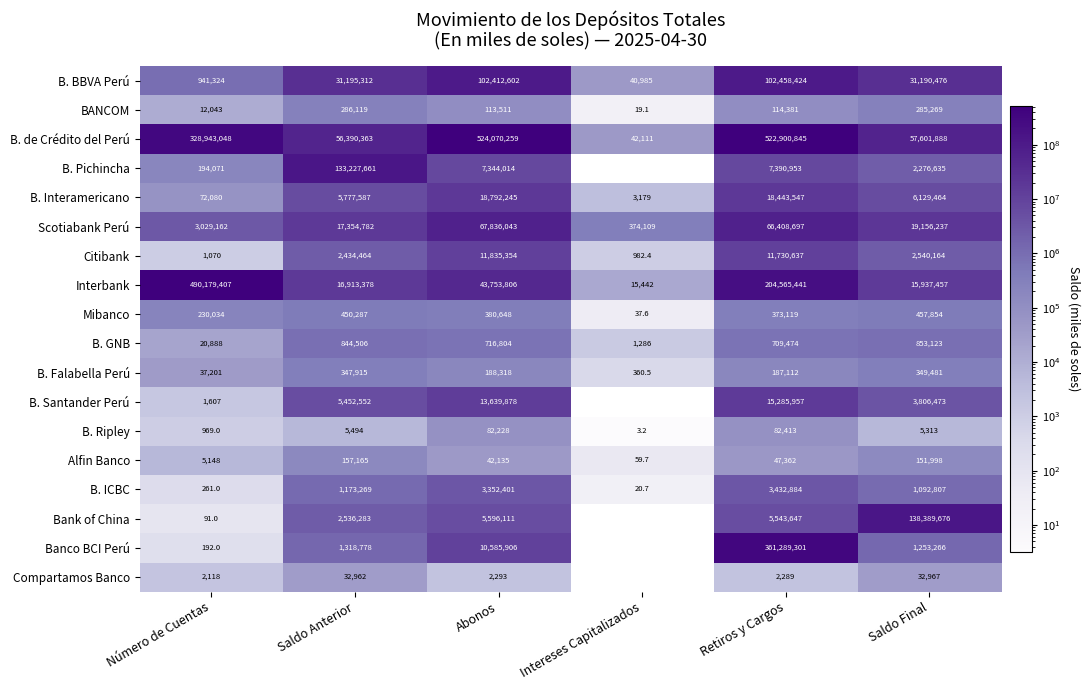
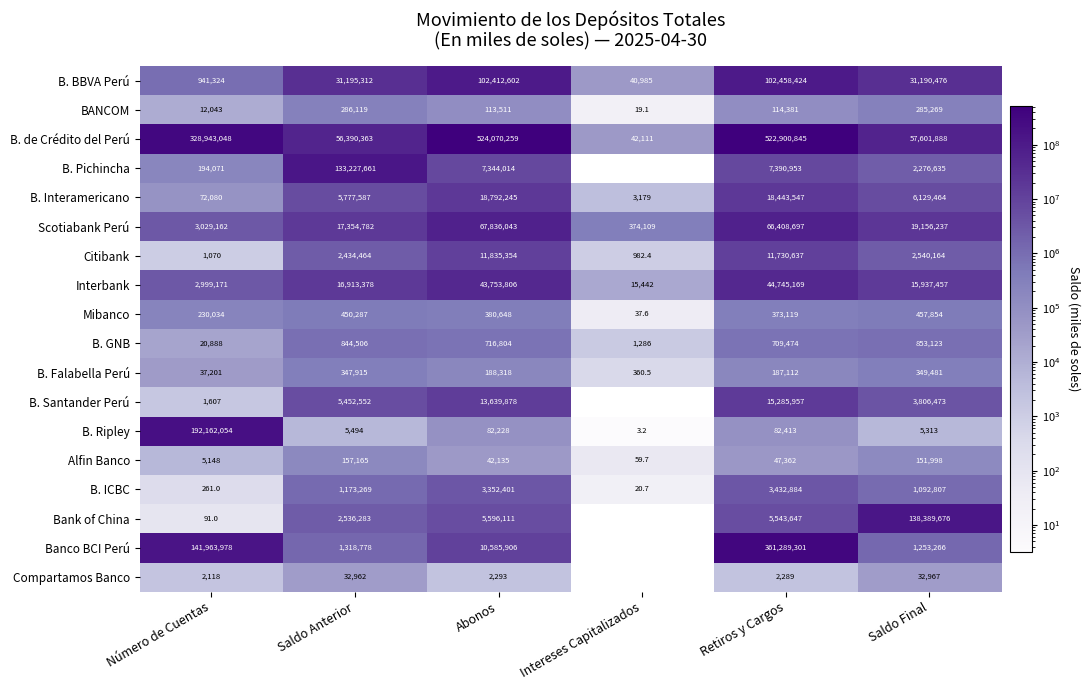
  {
    "B. BBVA Perú": {
      "Número de Cuentas": "941,324",
      "Saldo Anterior": "31,195,312",
      "Abonos": "102,412,602",
      "Intereses Capitalizados": "40,985",
      "Retiros y Cargos": "102,458,424",
      "Saldo Final": "31,190,476"
    },
    "BANCOM": {
      "Número de Cuentas": "12,043",
      "Saldo Anterior": "286,119",
      "Abonos": "113,511",
      "Intereses Capitalizados": "19.1",
      "Retiros y Cargos": "114,381",
      "Saldo Final": "285,269"
    },
    "B. de Crédito del Perú": {
      "Número de Cuentas": "328,943,048",
      "Saldo Anterior": "56,390,363",
      "Abonos": "524,070,259",
      "Intereses Capitalizados": "42,111",
      "Retiros y Cargos": "522,900,845",
      "Saldo Final": "57,601,888"
    },
    "B. Pichincha": {
      "Número de Cuentas": "194,071",
      "Saldo Anterior": "133,227,661",
      "Abonos": "7,344,014",
      "Retiros y Cargos": "7,390,953",
      "Saldo Final": "2,276,635"
    },
    "B. Interamericano": {
      "Número de Cuentas": "72,080",
      "Saldo Anterior": "5,777,587",
      "Abonos": "18,792,245",
      "Intereses Capitalizados": "3,179",
      "Retiros y Cargos": "18,443,547",
      "Saldo Final": "6,129,464"
    },
    "Scotiabank Perú": {
      "Número de Cuentas": "3,029,162",
      "Saldo Anterior": "17,354,782",
      "Abonos": "67,836,043",
      "Intereses Capitalizados": "374,109",
      "Retiros y Cargos": "66,408,697",
      "Saldo Final": "19,156,237"
    },
    "Citibank": {
      "Número de Cuentas": "1,070",
      "Saldo Anterior": "2,434,464",
      "Abonos": "11,835,354",
      "Intereses Capitalizados": "982.4",
      "Retiros y Cargos": "11,730,637",
      "Saldo Final": "2,540,164"
    },
    "Interbank": {
-     "Número de Cuentas": "490,179,407",
+     "Número de Cuentas": "2,999,171",
      "Saldo Anterior": "16,913,378",
      "Abonos": "43,753,806",
      "Intereses Capitalizados": "15,442",
-     "Retiros y Cargos": "204,565,441",
+     "Retiros y Cargos": "44,745,169",
      "Saldo Final": "15,937,457"
    },
    "Mibanco": {
      "Número de Cuentas": "230,034",
      "Saldo Anterior": "450,287",
      "Abonos": "380,648",
      "Intereses Capitalizados": "37.6",
      "Retiros y Cargos": "373,119",
      "Saldo Final": "457,854"
    },
    "B. GNB": {
      "Número de Cuentas": "20,888",
      "Saldo Anterior": "844,506",
      "Abonos": "716,804",
      "Intereses Capitalizados": "1,286",
      "Retiros y Cargos": "709,474",
      "Saldo Final": "853,123"
    },
    "B. Falabella Perú": {
      "Número de Cuentas": "37,201",
      "Saldo Anterior": "347,915",
      "Abonos": "188,318",
      "Intereses Capitalizados": "360.5",
      "Retiros y Cargos": "187,112",
      "Saldo Final": "349,481"
    },
    "B. Santander Perú": {
      "Número de Cuentas": "1,607",
      "Saldo Anterior": "5,452,552",
      "Abonos": "13,639,878",
      "Retiros y Cargos": "15,285,957",
      "Saldo Final": "3,806,473"
    },
    "B. Ripley": {
-     "Número de Cuentas": "969.0",
+     "Número de Cuentas": "192,162,054",
      "Saldo Anterior": "5,494",
      "Abonos": "82,228",
      "Intereses Capitalizados": "3.2",
      "Retiros y Cargos": "82,413",
      "Saldo Final": "5,313"
    },
    "Alfin Banco": {
      "Número de Cuentas": "5,148",
      "Saldo Anterior": "157,165",
      "Abonos": "42,135",
      "Intereses Capitalizados": "59.7",
      "Retiros y Cargos": "47,362",
      "Saldo Final": "151,998"
    },
    "B. ICBC": {
      "Número de Cuentas": "261.0",
      "Saldo Anterior": "1,173,269",
      "Abonos": "3,352,401",
      "Intereses Capitalizados": "20.7",
      "Retiros y Cargos": "3,432,884",
      "Saldo Final": "1,092,807"
    },
    "Bank of China": {
      "Número de Cuentas": "91.0",
      "Saldo Anterior": "2,536,283",
      "Abonos": "5,596,111",
      "Retiros y Cargos": "5,543,647",
      "Saldo Final": "138,389,676"
    },
    "Banco BCI Perú": {
-     "Número de Cuentas": "192.0",
+     "Número de Cuentas": "141,963,978",
      "Saldo Anterior": "1,318,778",
      "Abonos": "10,585,906",
      "Retiros y Cargos": "361,289,301",
      "Saldo Final": "1,253,266"
    },
    "Compartamos Banco": {
      "Número de Cuentas": "2,118",
      "Saldo Anterior": "32,962",
      "Abonos": "2,293",
      "Retiros y Cargos": "2,289",
      "Saldo Final": "32,967"
    }
  }
